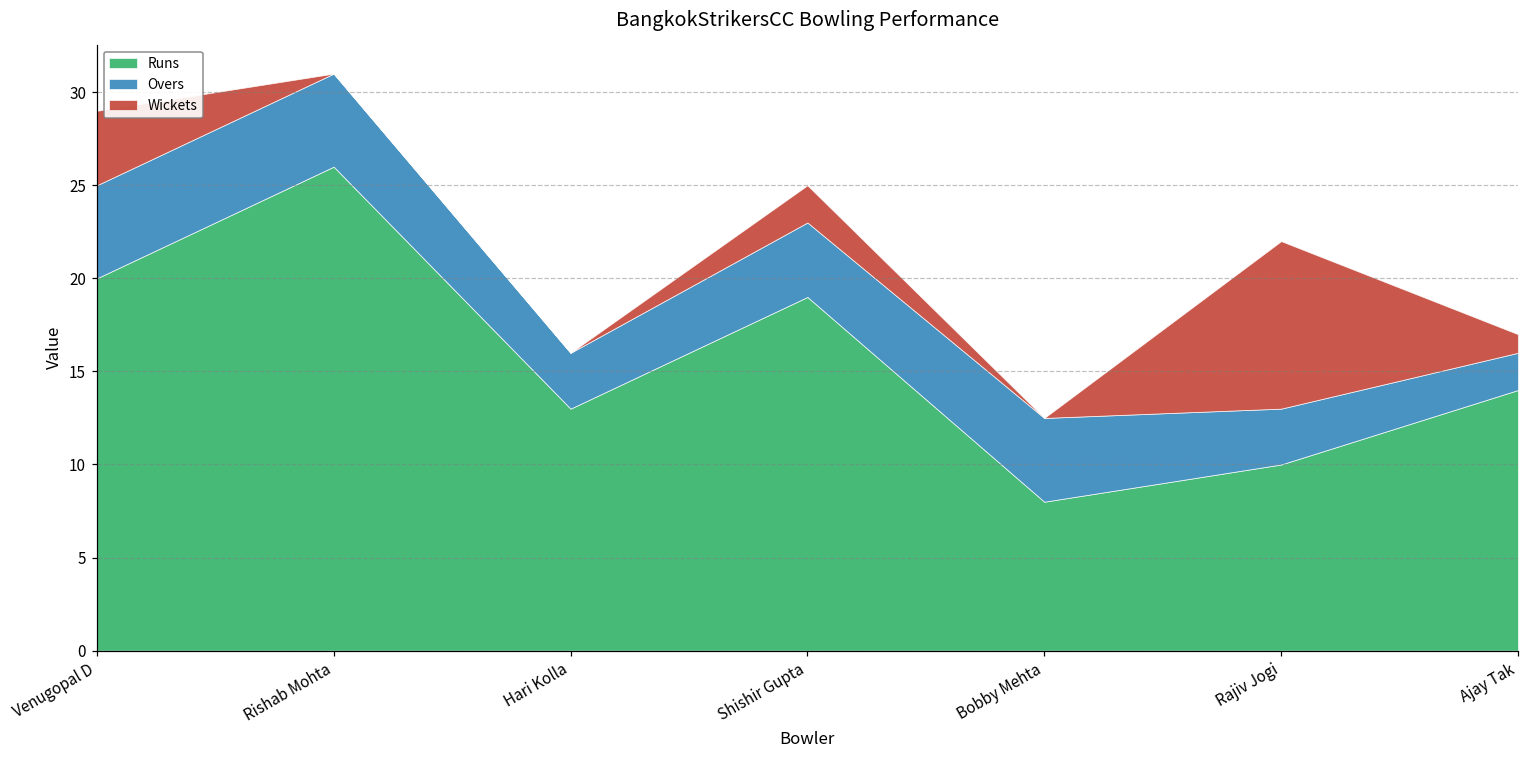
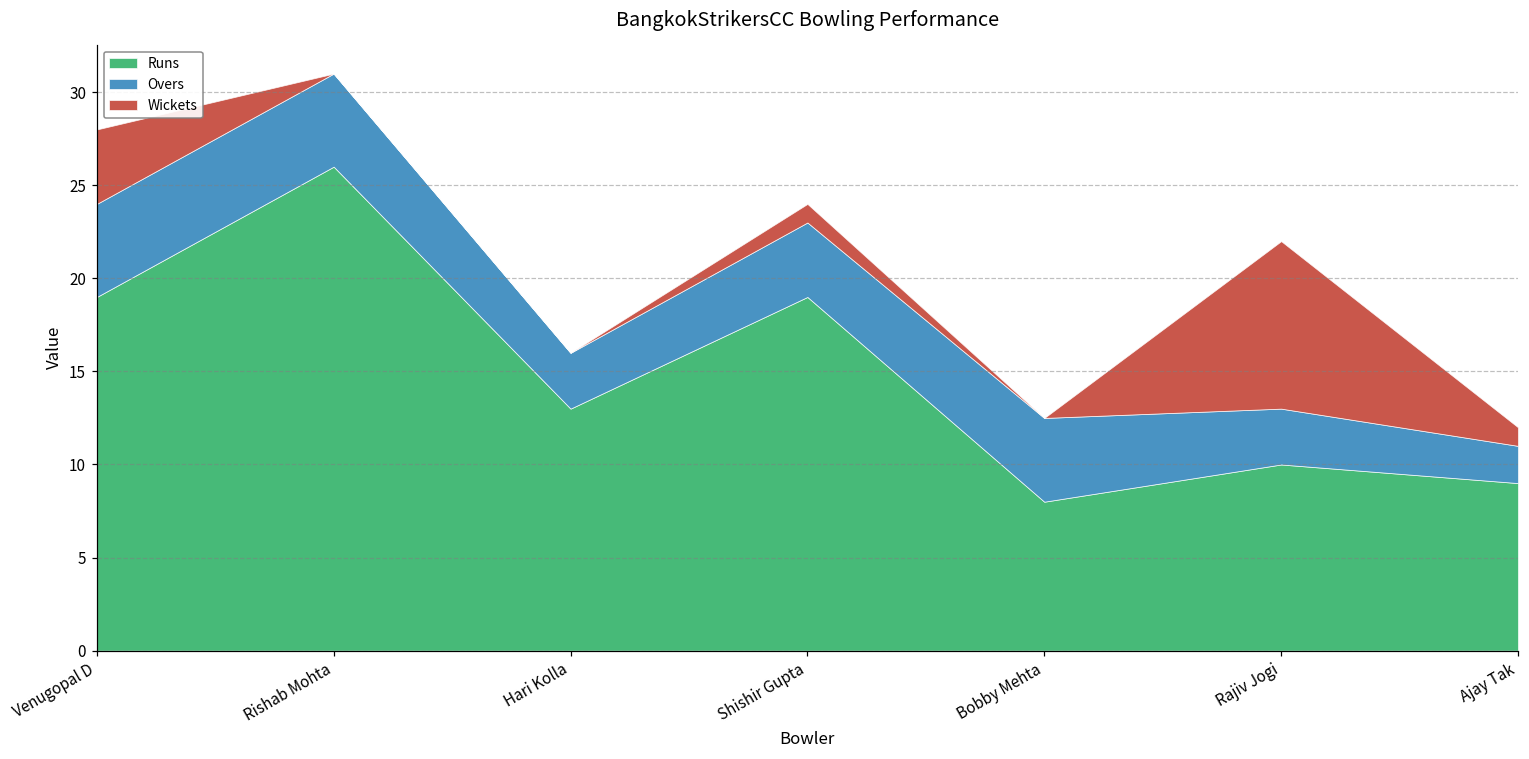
  {
    "Runs": {
-     "Venugopal D": 20,
+     "Venugopal D": 19,
      "Rishab Mohta": 26,
      "Hari Kolla": 13,
      "Shishir Gupta": 19,
      "Bobby Mehta": 8,
      "Rajiv Jogi": 10,
-     "Ajay Tak": 14
+     "Ajay Tak": 9
    },
    "Overs": {
      "Venugopal D": 5,
      "Shishir Gupta": 4,
      "Rajiv Jogi": 3,
      "Ajay Tak": 2
    },
    "Wickets": {
      "Venugopal D": 4,
-     "Shishir Gupta": 2,
+     "Shishir Gupta": 1,
      "Rajiv Jogi": 9,
      "Ajay Tak": 1
    }
  }
